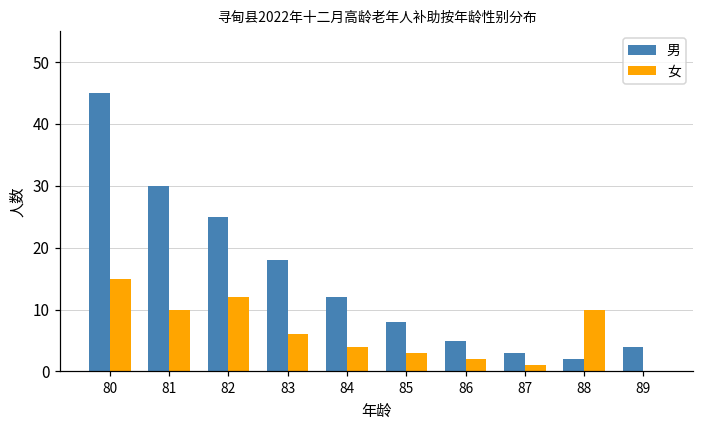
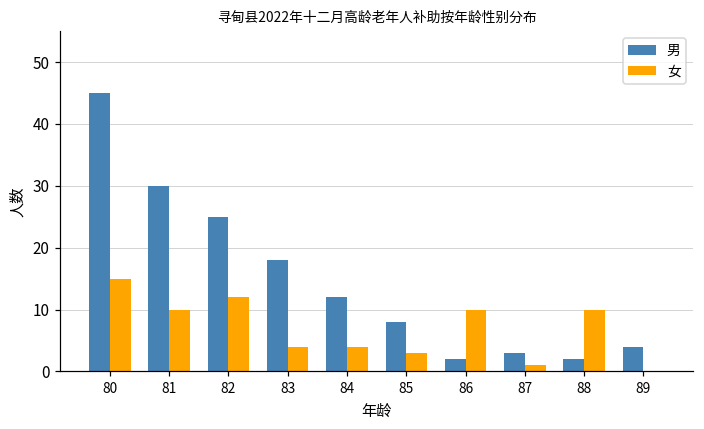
  {
    "男": {
      "80": 45,
      "81": 30,
      "82": 25,
      "83": 18,
      "84": 12,
      "85": 8,
-     "86": 5,
+     "86": 2,
      "87": 3,
      "88": 2,
      "89": 4
    },
    "女": {
      "80": 15,
      "81": 10,
      "82": 12,
-     "83": 6,
+     "83": 4,
      "84": 4,
      "85": 3,
-     "86": 2,
+     "86": 10,
      "87": 1,
      "88": 10,
      "89": 0
    }
  }
